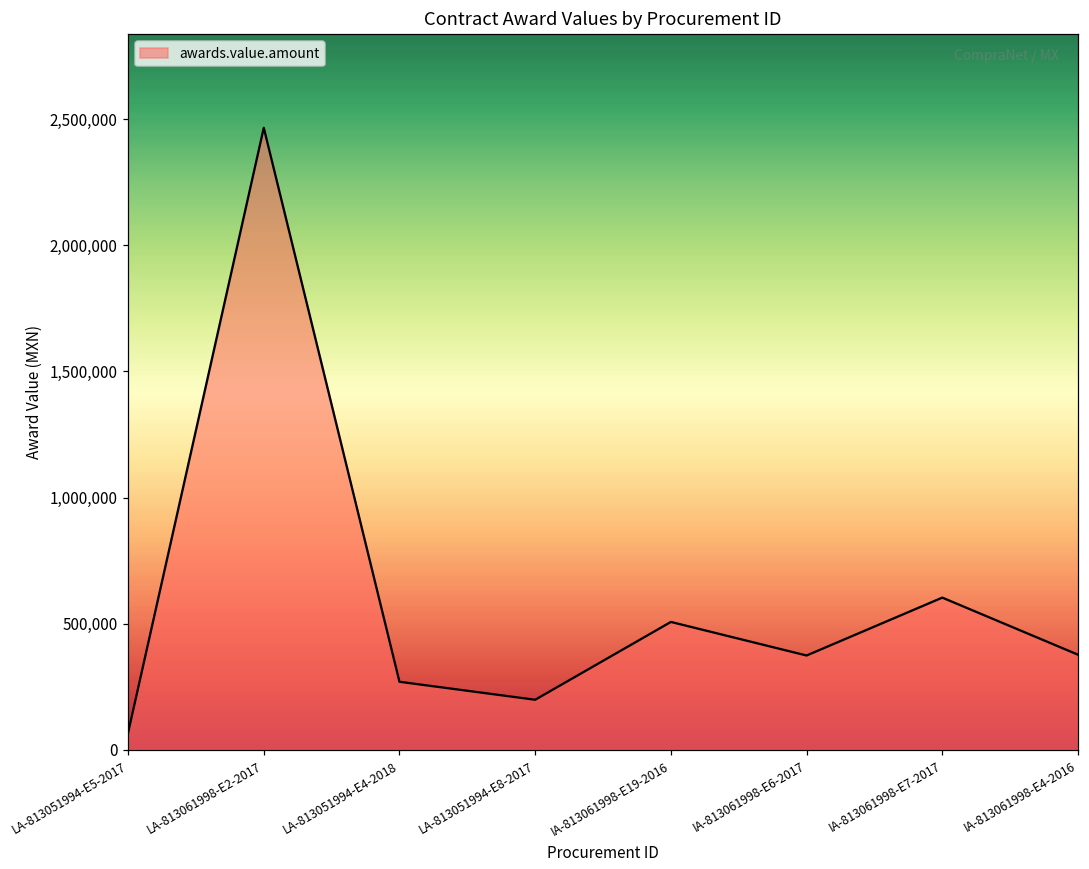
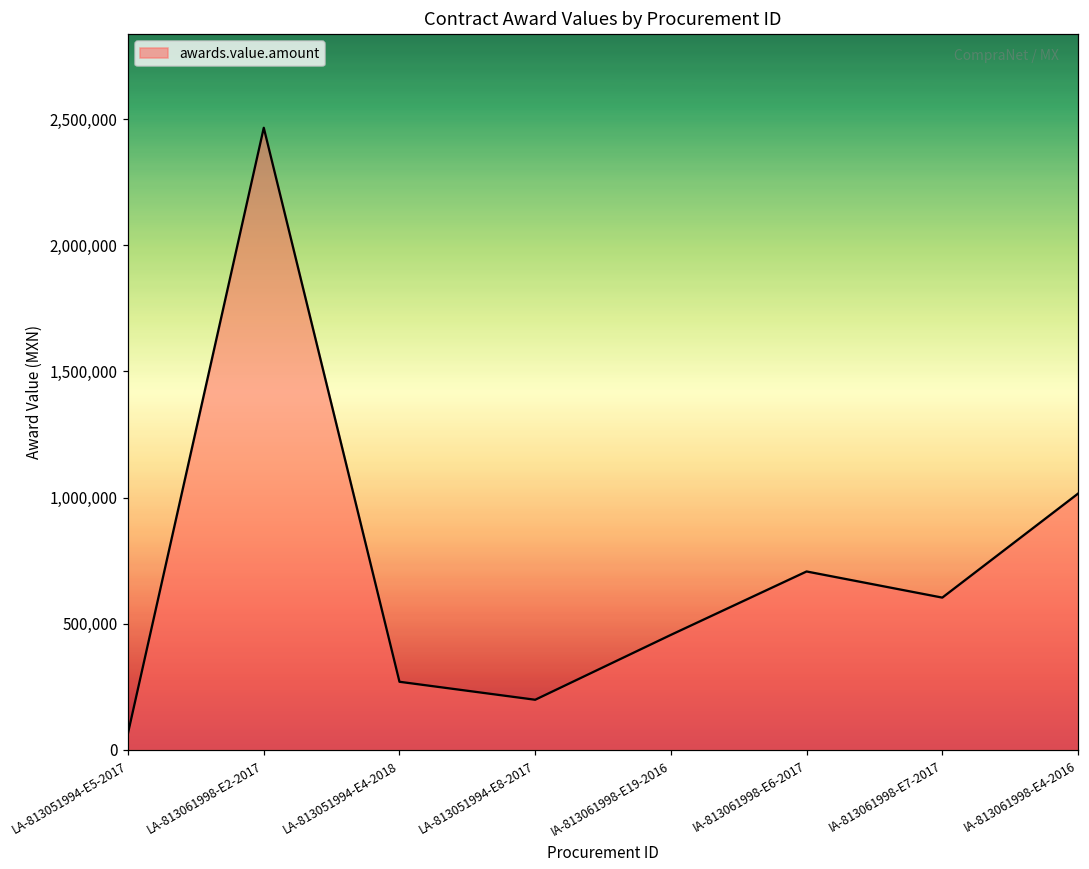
  {
    "LA-813051994-E5-2017": "70,000",
    "LA-813061998-E2-2017": "2,470,000",
    "LA-813051994-E4-2018": "270,000",
    "LA-813051994-E8-2017": "200,000",
-   "IA-813061998-E19-2016": "510,000",
-   "IA-813061998-E6-2017": "370,000",
+   "IA-813061998-E19-2016": "460,000",
+   "IA-813061998-E6-2017": "710,000",
    "IA-813061998-E7-2017": "600,000",
-   "IA-813061998-E4-2016": "380,000"
+   "IA-813061998-E4-2016": "1,020,000"
  }
